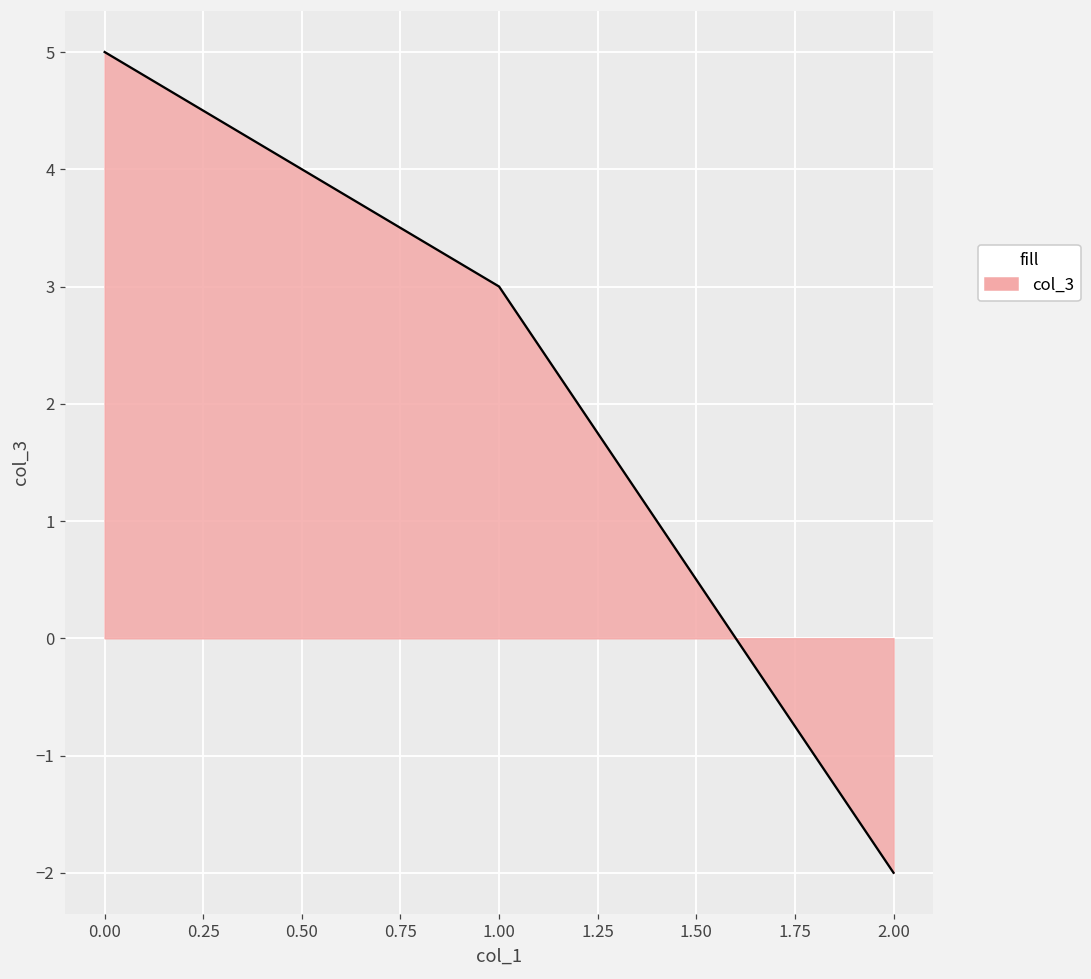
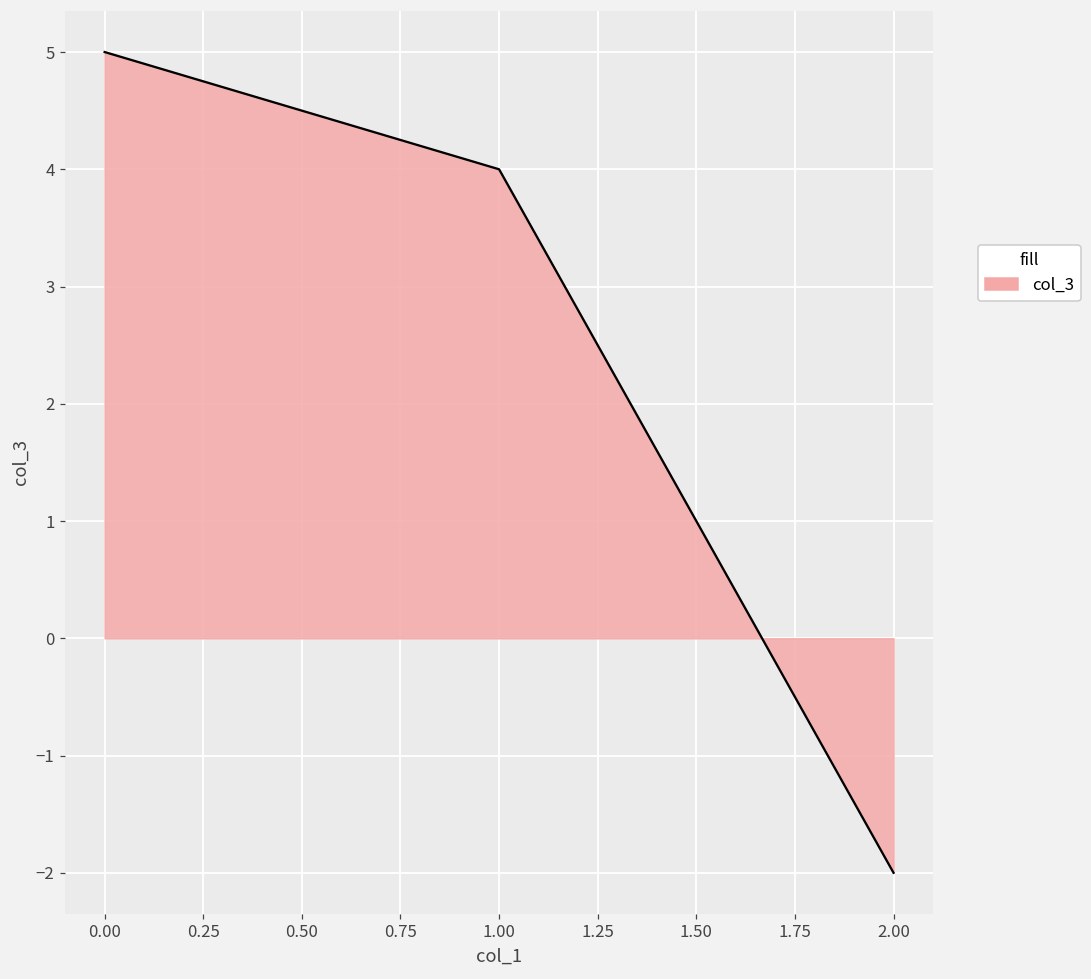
  {
    "col_3": {
-     "1.00": 3
+     "1.00": 4
    }
  }
